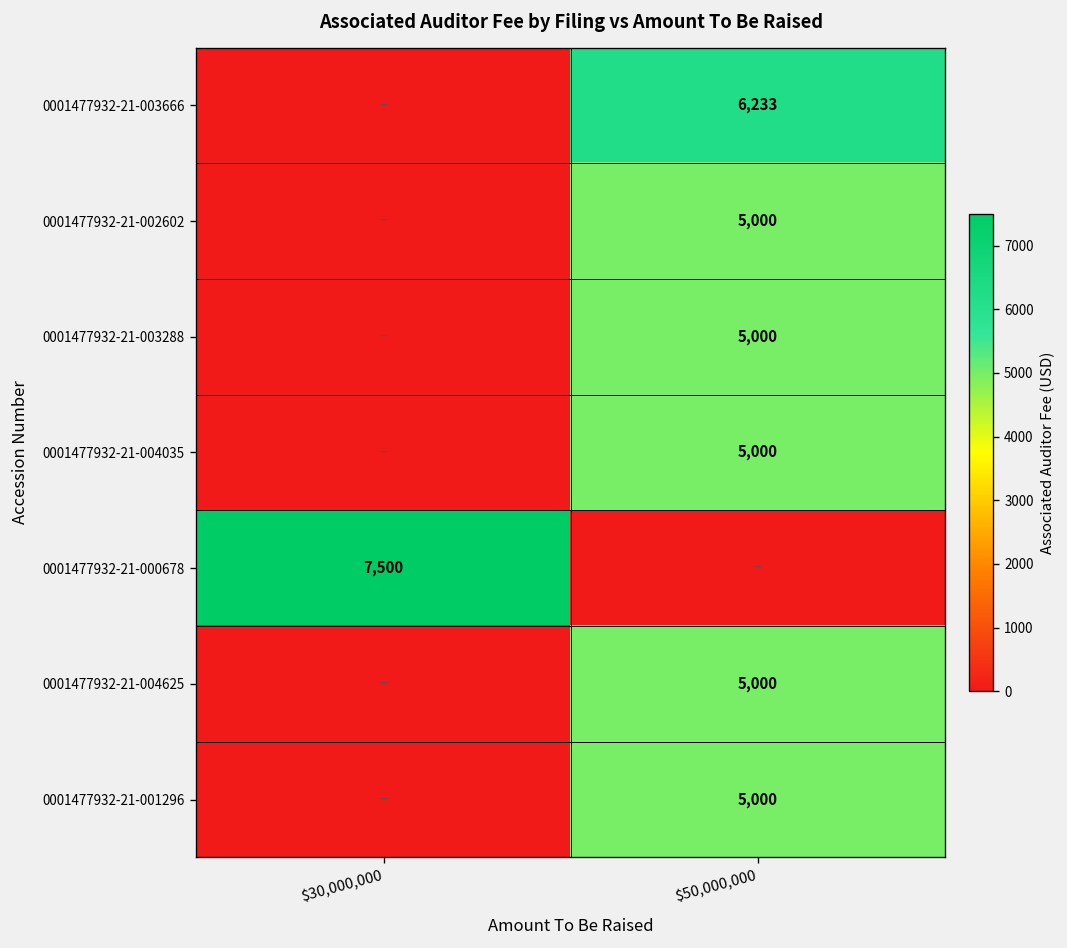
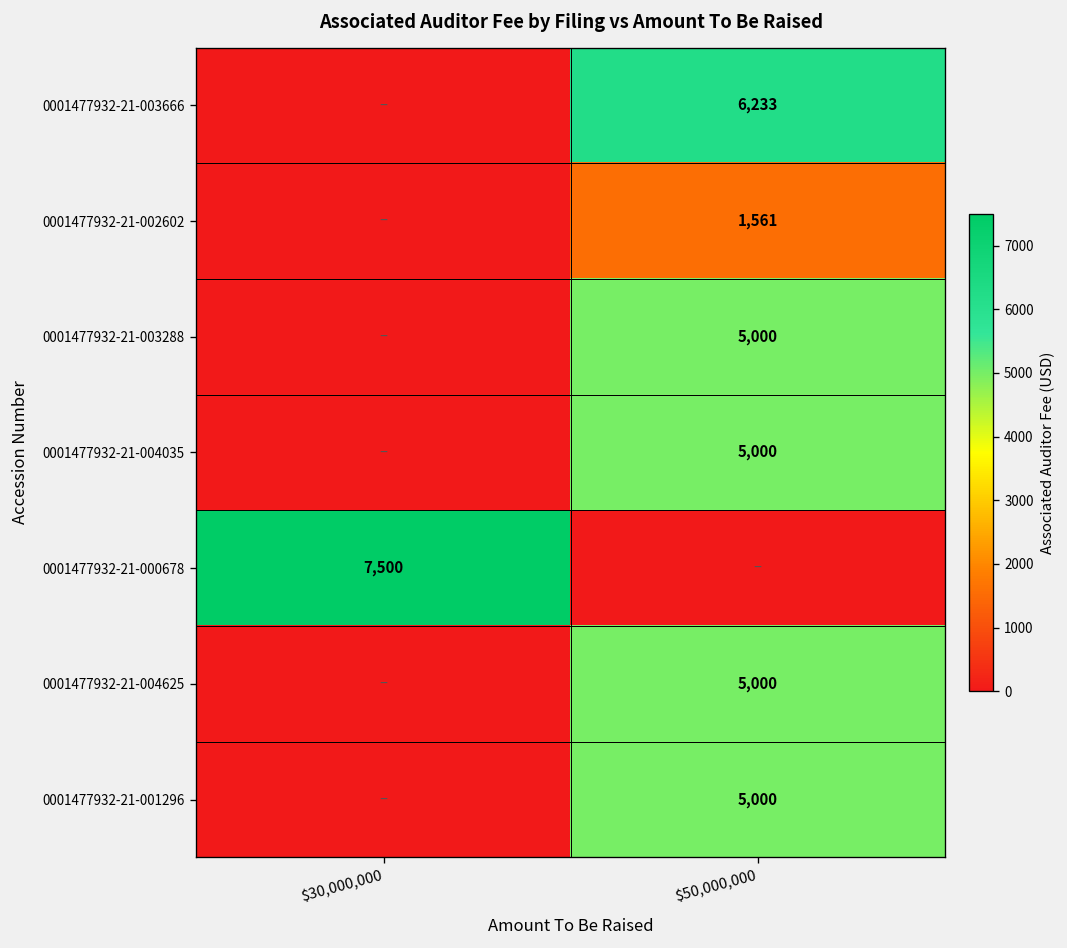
  {
    "0001477932-21-003666": {
      "$50,000,000": "6,233"
    },
    "0001477932-21-002602": {
-     "$50,000,000": "5,000"
+     "$50,000,000": "1,561"
    },
    "0001477932-21-003288": {
      "$50,000,000": "5,000"
    },
    "0001477932-21-004035": {
      "$50,000,000": "5,000"
    },
    "0001477932-21-000678": {
      "$30,000,000": "7,500"
    },
    "0001477932-21-004625": {
      "$50,000,000": "5,000"
    },
    "0001477932-21-001296": {
      "$50,000,000": "5,000"
    }
  }
